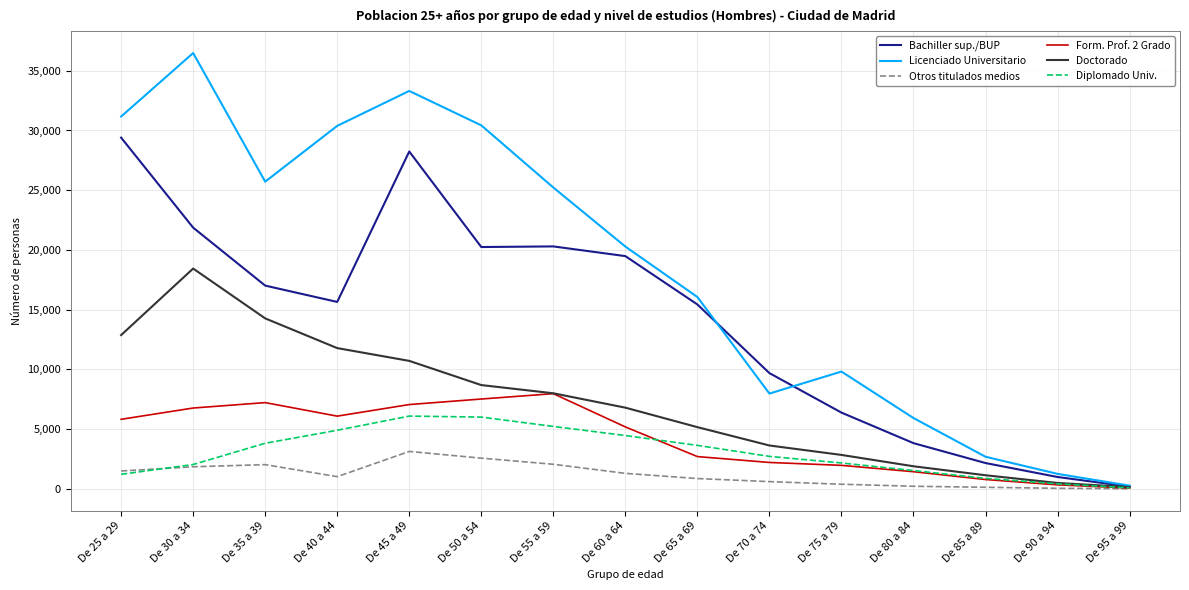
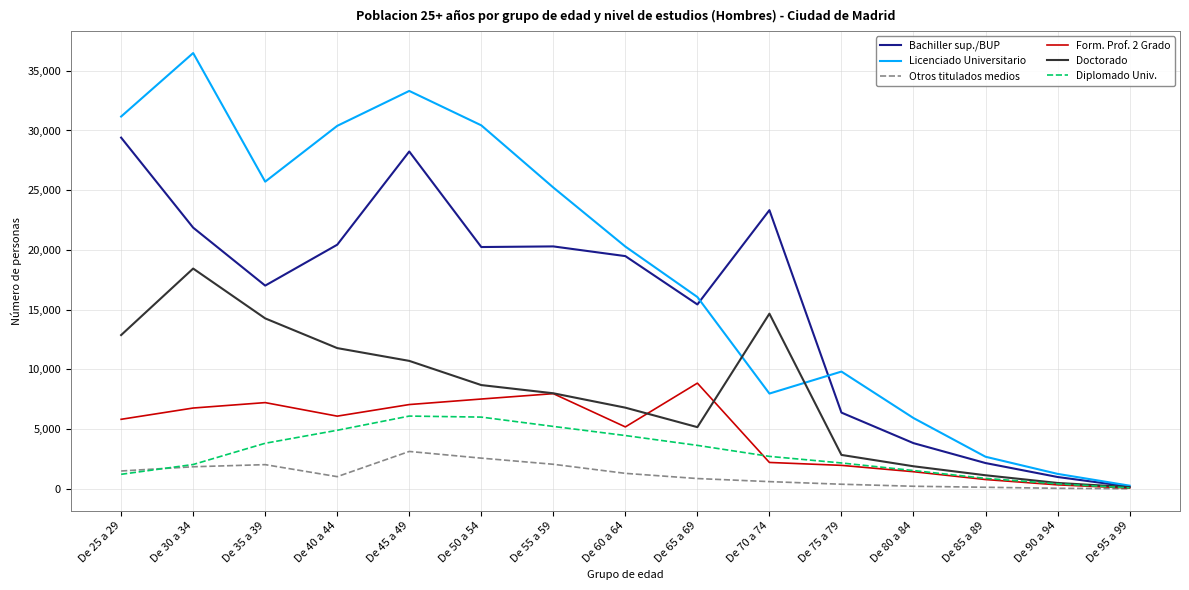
  {
    "Bachiller sup./BUP": {
      "De 25 a 29": "29,400",
      "De 30 a 34": "21,900",
      "De 35 a 39": "17,000",
-     "De 40 a 44": "15,600",
+     "De 40 a 44": "20,400",
      "De 45 a 49": "28,200",
      "De 50 a 54": "20,200",
      "De 55 a 59": "20,300",
      "De 60 a 64": "19,500",
      "De 65 a 69": "15,400",
-     "De 70 a 74": "9,700",
+     "De 70 a 74": "23,300",
      "De 75 a 79": "6,400",
      "De 80 a 84": "3,800",
      "De 85 a 89": "2,200",
      "De 90 a 94": "1,000"
    },
    "Licenciado Universitario": {
      "De 25 a 29": "31,200",
      "De 30 a 34": "36,500",
      "De 35 a 39": "25,700",
      "De 40 a 44": "30,400",
      "De 45 a 49": "33,300",
      "De 50 a 54": "30,400",
      "De 55 a 59": "25,200",
      "De 60 a 64": "20,300",
      "De 65 a 69": "16,100",
      "De 70 a 74": "8,000",
      "De 75 a 79": "9,800",
      "De 80 a 84": "5,900",
      "De 85 a 89": "2,700",
      "De 90 a 94": "1,300"
    },
    "Otros titulados medios": {
      "De 25 a 29": "1,500",
      "De 35 a 39": "2,000",
      "De 40 a 44": "1,000",
      "De 45 a 49": "3,100",
      "De 50 a 54": "2,600",
      "De 55 a 59": "2,100",
      "De 60 a 64": "1,300",
      "De 65 a 69": "900",
      "De 70 a 74": "600",
      "De 75 a 79": "400",
      "De 80 a 84": "200",
      "De 85 a 89": "100",
      "De 90 a 94": "0"
    },
    "Form. Prof. 2 Grado": {
      "De 25 a 29": "5,800",
      "De 30 a 34": "6,800",
      "De 35 a 39": "7,200",
      "De 40 a 44": "6,100",
      "De 45 a 49": "7,100",
      "De 50 a 54": "7,500",
      "De 60 a 64": "5,200",
-     "De 65 a 69": "2,700",
+     "De 65 a 69": "8,800",
      "De 70 a 74": "2,200"
    },
    "Doctorado": {
      "De 25 a 29": "12,900",
      "De 30 a 34": "18,400",
      "De 35 a 39": "14,300",
      "De 40 a 44": "11,800",
      "De 45 a 49": "10,700",
      "De 50 a 54": "8,700",
      "De 60 a 64": "6,800",
      "De 65 a 69": "5,200",
-     "De 70 a 74": "3,600",
+     "De 70 a 74": "14,700",
      "De 75 a 79": "2,800",
      "De 80 a 84": "1,900",
      "De 85 a 89": "1,100"
    },
    "Diplomado Univ.": {
      "De 25 a 29": "1,200",
      "De 35 a 39": "3,800",
      "De 40 a 44": "4,900",
      "De 45 a 49": "6,100",
      "De 50 a 54": "6,000",
      "De 55 a 59": "5,200",
      "De 60 a 64": "4,500",
      "De 65 a 69": "3,600",
      "De 70 a 74": "2,700"
    }
  }
